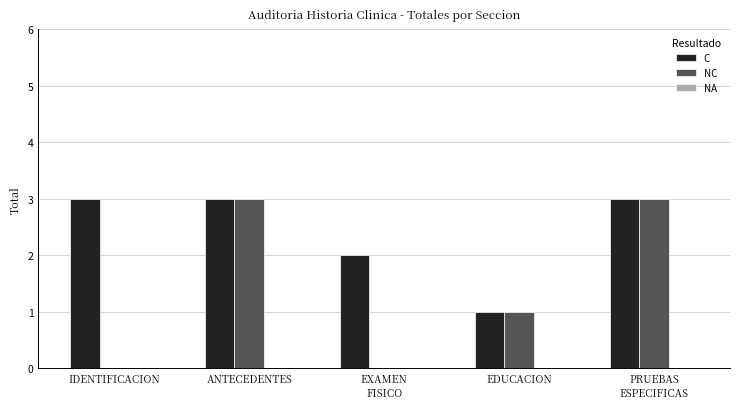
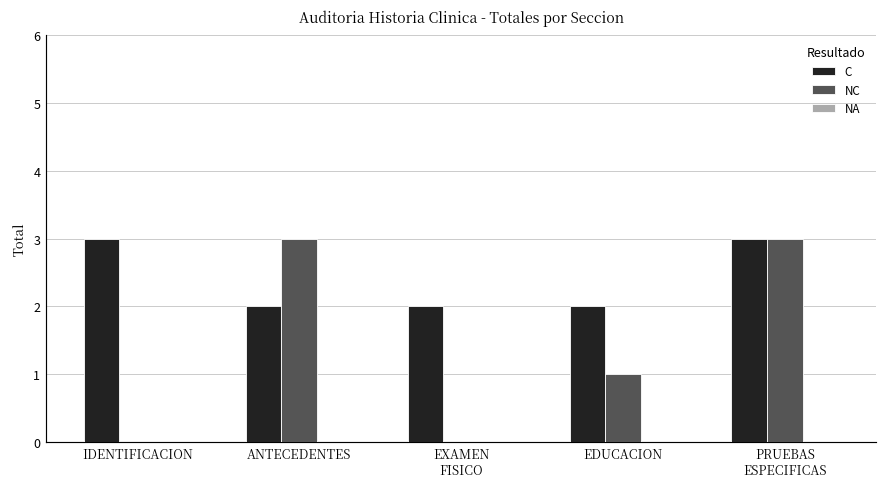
  {
    "C": {
      "IDENTIFICACION": 3,
-     "ANTECEDENTES": 3,
+     "ANTECEDENTES": 2,
      "EXAMEN FISICO": 2,
-     "EDUCACION": 1,
+     "EDUCACION": 2,
      "PRUEBAS ESPECIFICAS": 3
    },
    "NC": {
      "IDENTIFICACION": 0,
      "ANTECEDENTES": 3,
      "EXAMEN FISICO": 0,
      "EDUCACION": 1,
      "PRUEBAS ESPECIFICAS": 3
    },
    "NA": {
      "IDENTIFICACION": 0,
      "ANTECEDENTES": 0,
      "EXAMEN FISICO": 0,
      "EDUCACION": 0,
      "PRUEBAS ESPECIFICAS": 0
    }
  }
